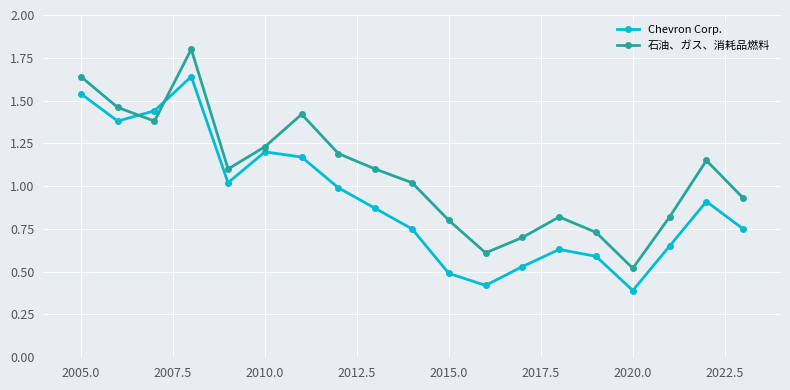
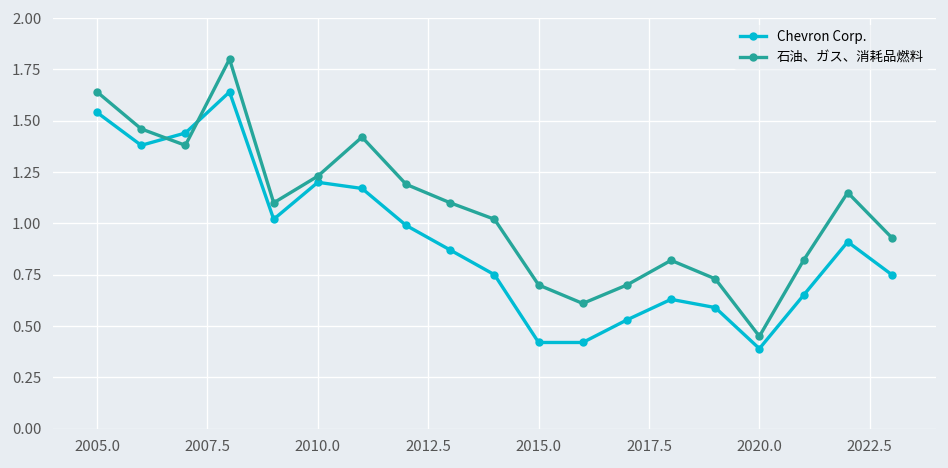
  {
    "Chevron Corp.": {
      "2005.0": 1.54,
      "2010.0": 1.20,
-     "2015.0": 0.49,
+     "2015.0": 0.42,
      "2020.0": 0.39
    },
    "石油、ガス、消耗品燃料": {
      "2005.0": 1.64,
      "2010.0": 1.23,
-     "2015.0": 0.8,
-     "2020.0": 0.52
+     "2015.0": 0.7,
+     "2020.0": 0.45
    }
  }
